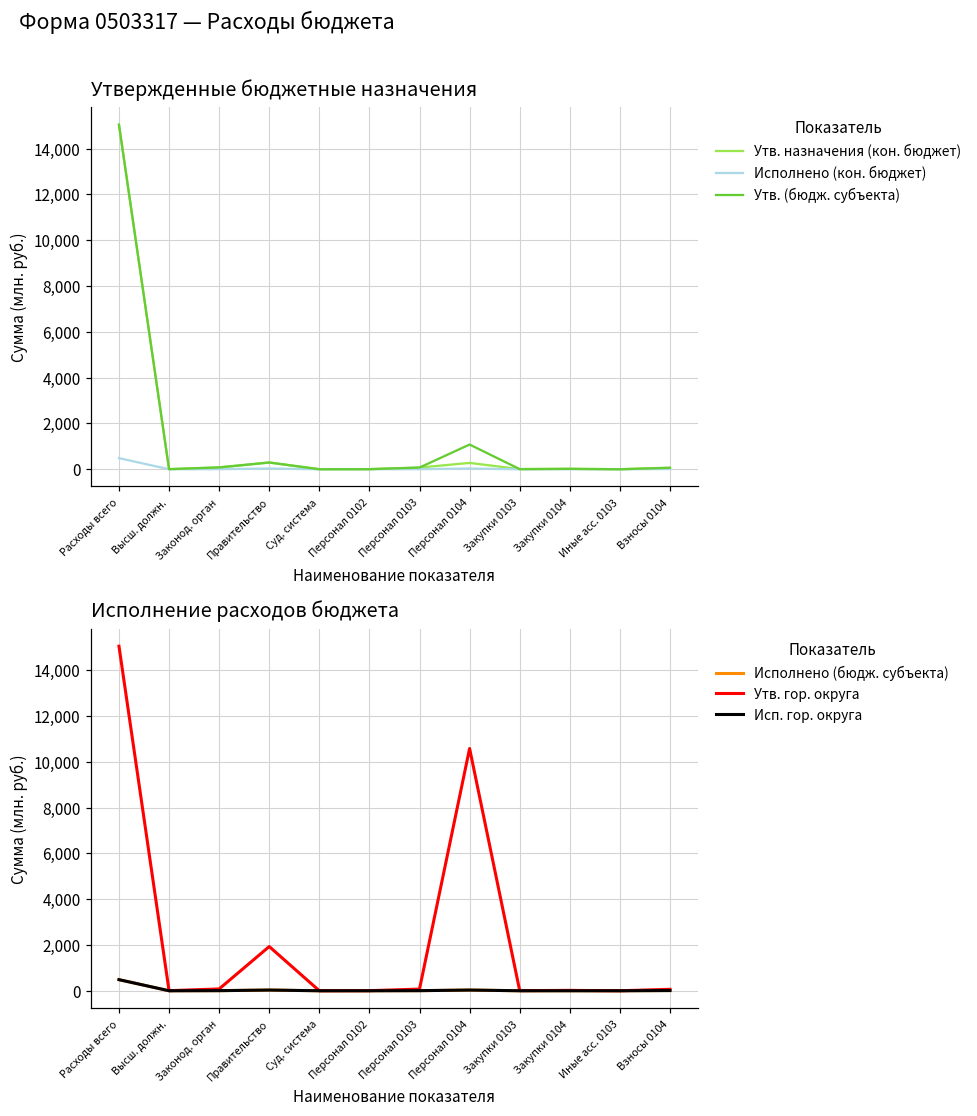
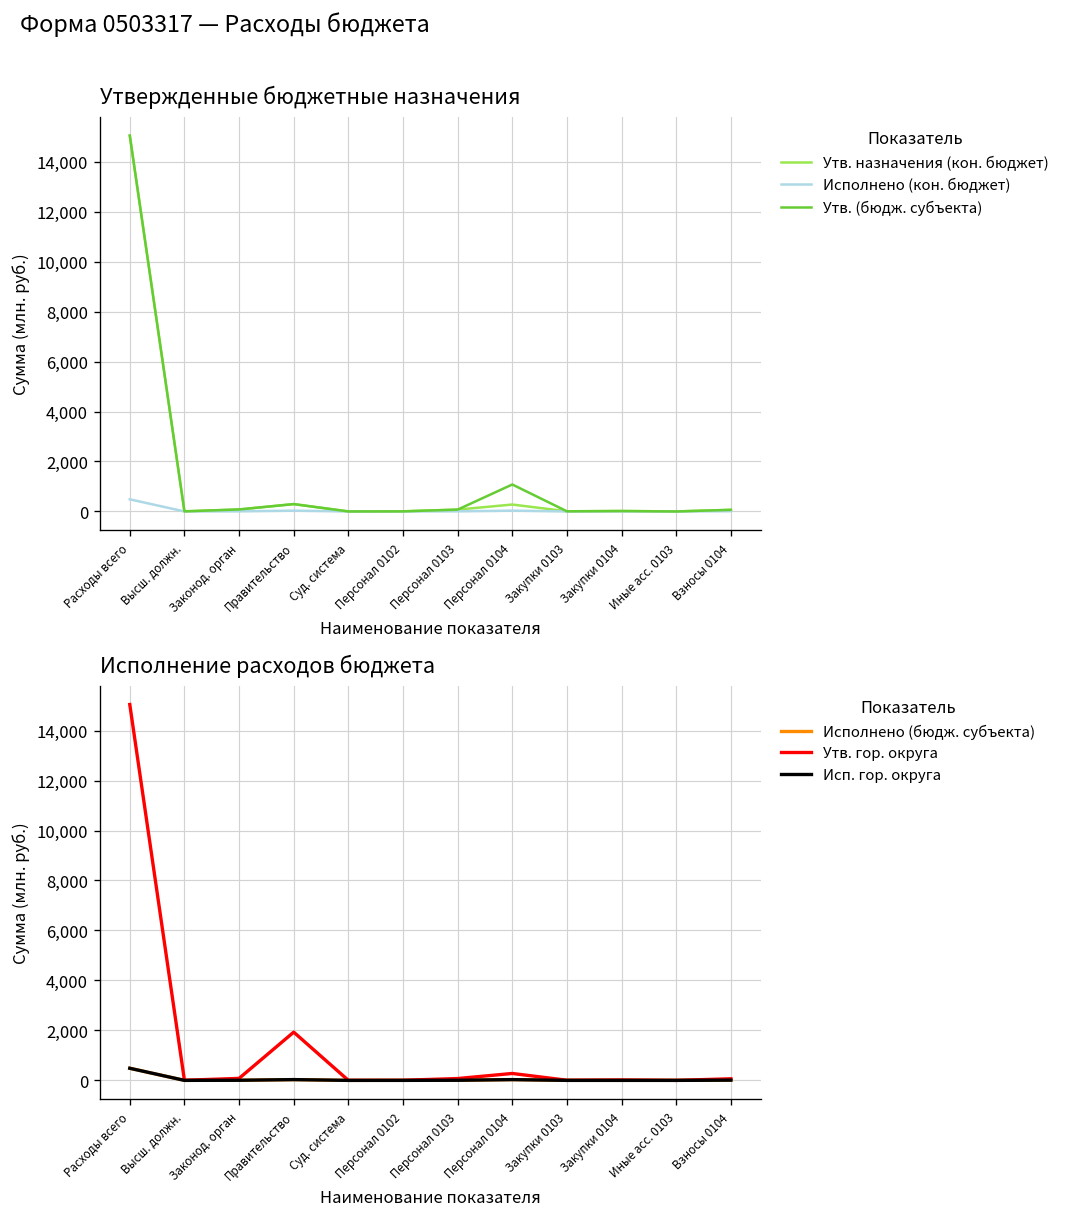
  {
    "Утвержденные бюджетные назначения": {
      "Утв. назначения (кон. бюджет)": {
        "Персонал 0104": "300"
      },
      "Исполнено (кон. бюджет)": {
        "Расходы всего": "500",
        "Правительство": "0",
        "Персонал 0104": "0"
      },
      "Утв. (бюдж. субъекта)": {
        "Персонал 0104": "1,100"
      }
    },
    "Исполнение расходов бюджета": {
      "Исп. гор. округа": {
        "Расходы всего": "500",
        "Правительство": "0",
        "Персонал 0104": "0"
      },
      "Утв. гор. округа": {
        "Расходы всего": "15,000",
        "Правительство": "1,900",
-       "Персонал 0104": "10,600"
+       "Персонал 0104": "300"
      }
    }
  }
